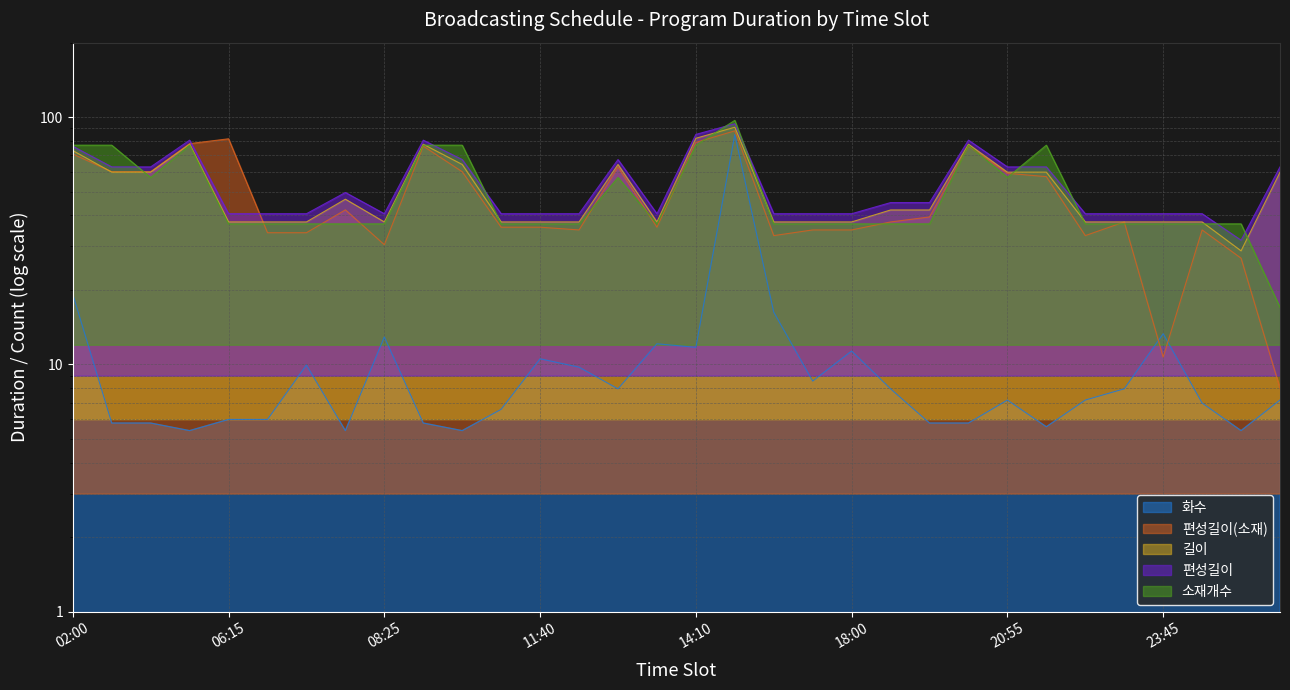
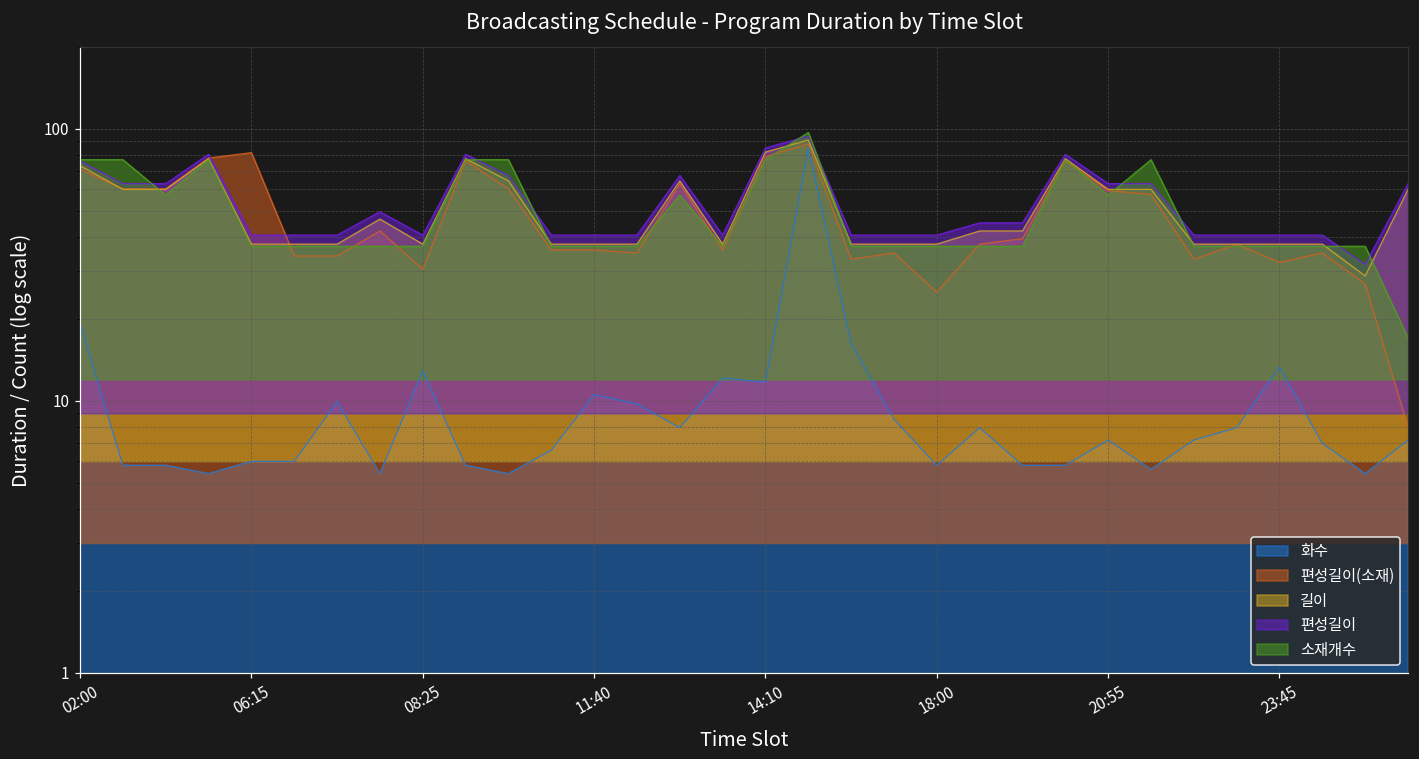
  {
    "화수": {
      "02:00": 19,
      "06:15": 6.0,
      "08:25": 13,
      "11:40": 10.5,
      "14:10": 12,
-     "18:00": 11,
+     "18:00": 5.8,
      "20:55": 7.2,
      "23:45": 13
    },
    "편성길이(소재)": {
      "02:00": 71,
      "06:15": 82,
      "08:25": 30,
      "11:40": 36,
      "14:10": 79,
-     "18:00": 35,
-     "23:45": 10.7
+     "18:00": 25,
+     "23:45": 32
    },
    "길이": {
      "02:00": 73,
      "14:10": 82
    },
    "편성길이": {
      "06:15": 41,
      "08:25": 41,
      "11:40": 41,
      "14:10": 85,
      "18:00": 41,
      "20:55": 63,
      "23:45": 41
    },
    "소재개수": {
      "14:10": 77,
      "20:55": 57
    }
  }
